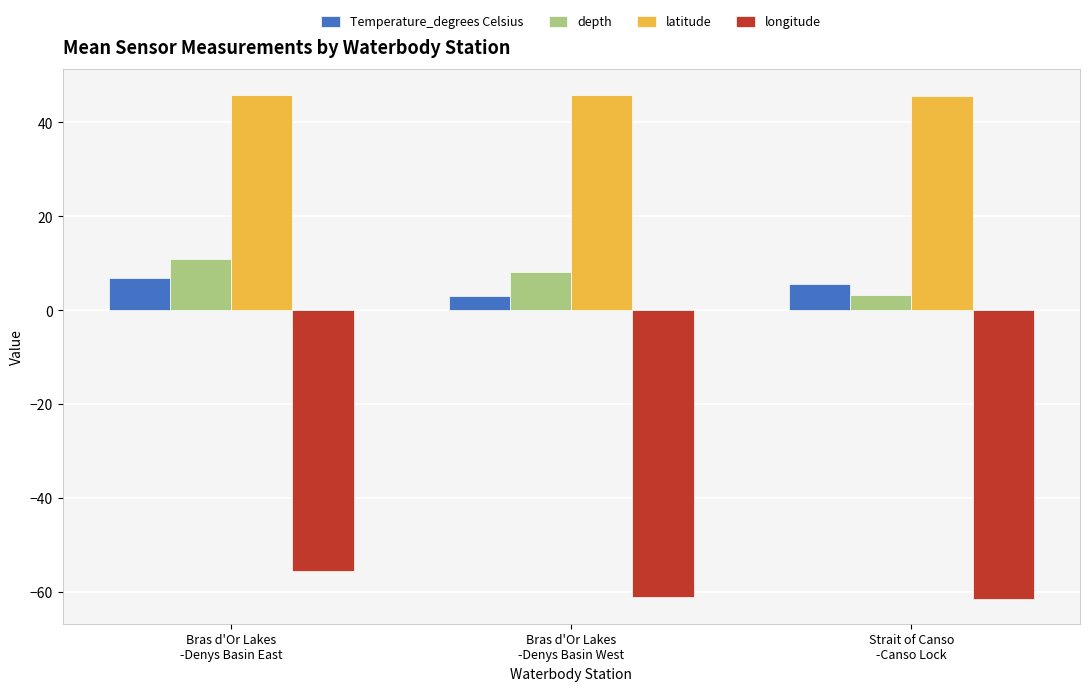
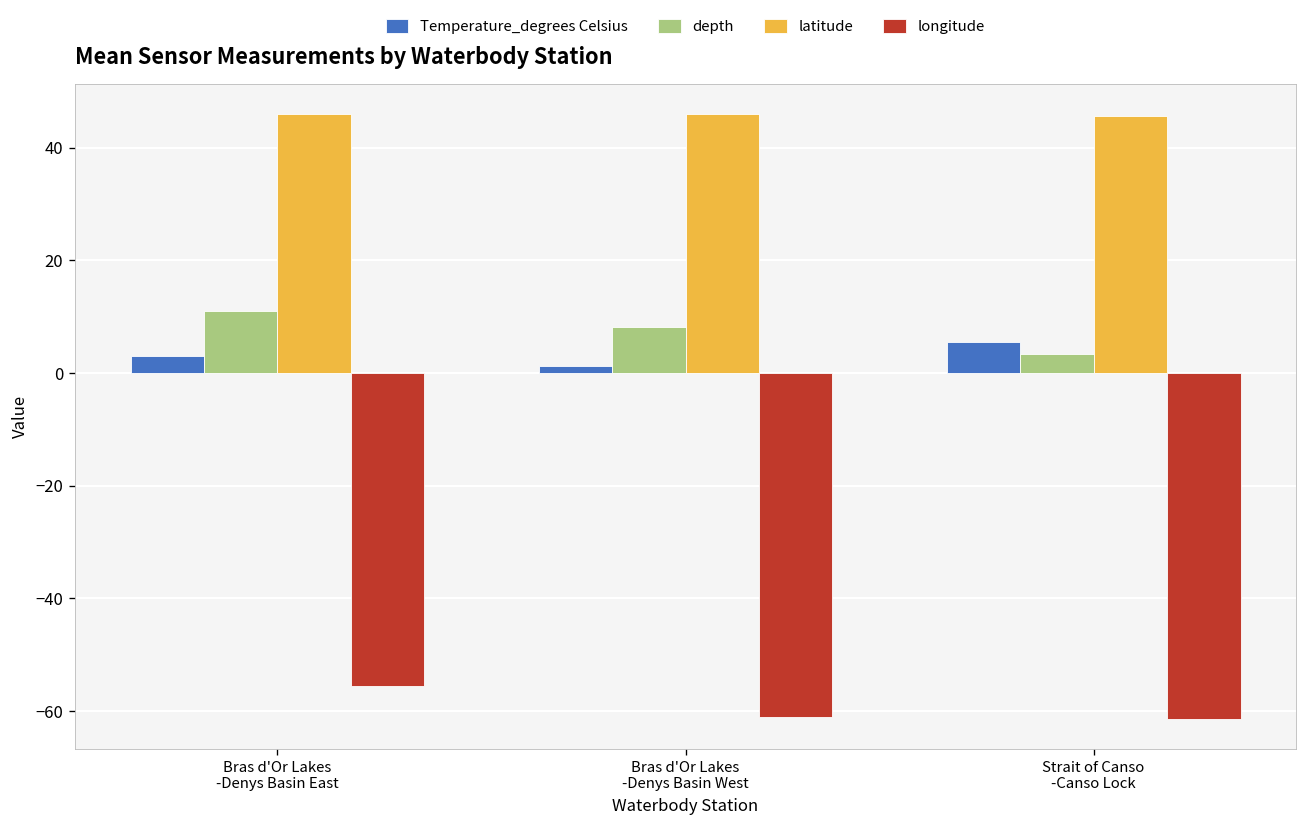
  {
    "Temperature_degrees Celsius": {
-     "Bras d'Or Lakes -Denys Basin East": 7,
-     "Bras d'Or Lakes -Denys Basin West": 3,
+     "Bras d'Or Lakes -Denys Basin East": 3,
+     "Bras d'Or Lakes -Denys Basin West": 1,
      "Strait of Canso -Canso Lock": 6
    },
    "depth": {
      "Bras d'Or Lakes -Denys Basin East": 11,
      "Bras d'Or Lakes -Denys Basin West": 8,
      "Strait of Canso -Canso Lock": 3
    },
    "latitude": {
      "Bras d'Or Lakes -Denys Basin East": 46,
      "Bras d'Or Lakes -Denys Basin West": 46,
      "Strait of Canso -Canso Lock": 46
    },
    "longitude": {
      "Bras d'Or Lakes -Denys Basin East": -56,
      "Bras d'Or Lakes -Denys Basin West": -61,
      "Strait of Canso -Canso Lock": -61
    }
  }
